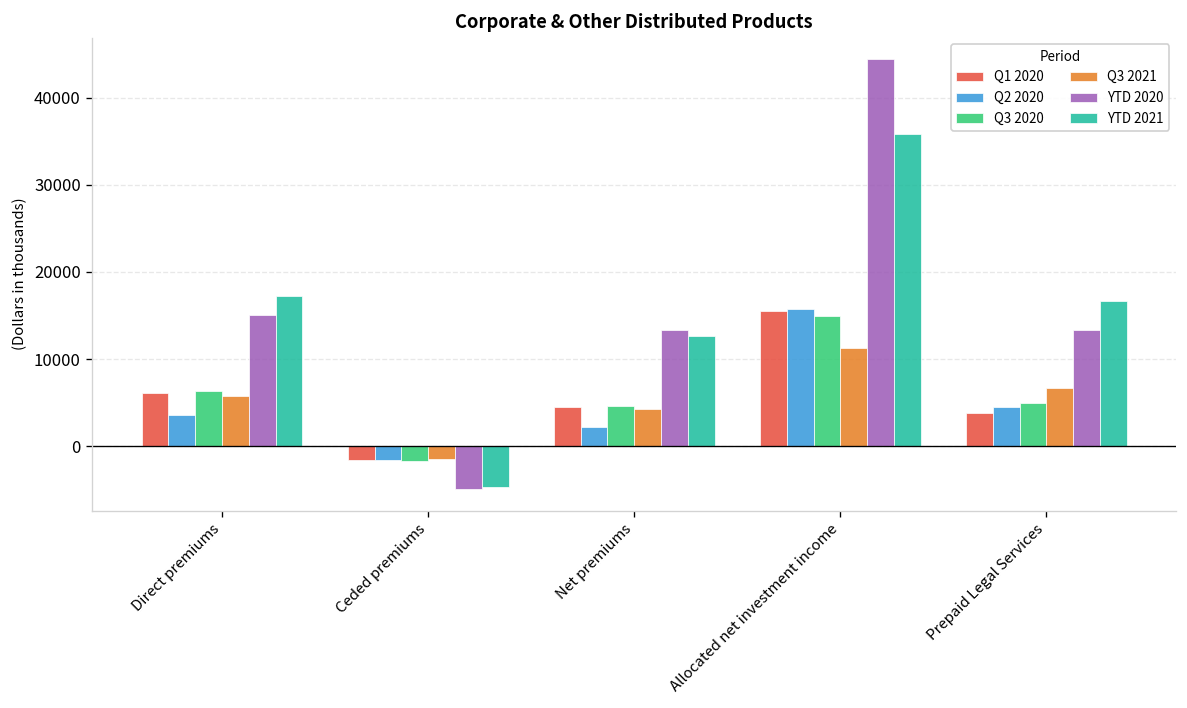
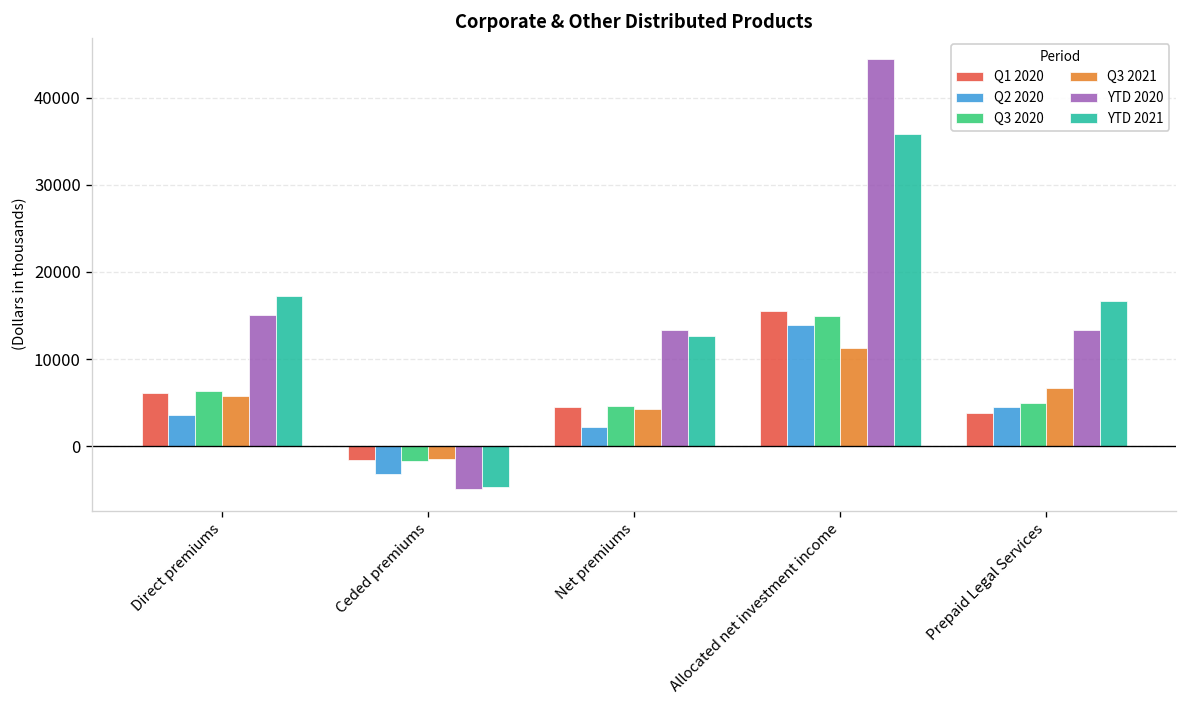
  {
    "Q2 2020": {
      "Direct premiums": 4000,
-     "Ceded premiums": -2000,
+     "Ceded premiums": -3000,
      "Net premiums": 2000,
-     "Allocated net investment income": 16000,
+     "Allocated net investment income": 14000,
      "Prepaid Legal Services": 5000
    },
    "YTD 2020": {
      "Direct premiums": 15000,
      "Ceded premiums": -5000,
      "Net premiums": 13000,
      "Allocated net investment income": 44000,
      "Prepaid Legal Services": 13000
    }
  }
